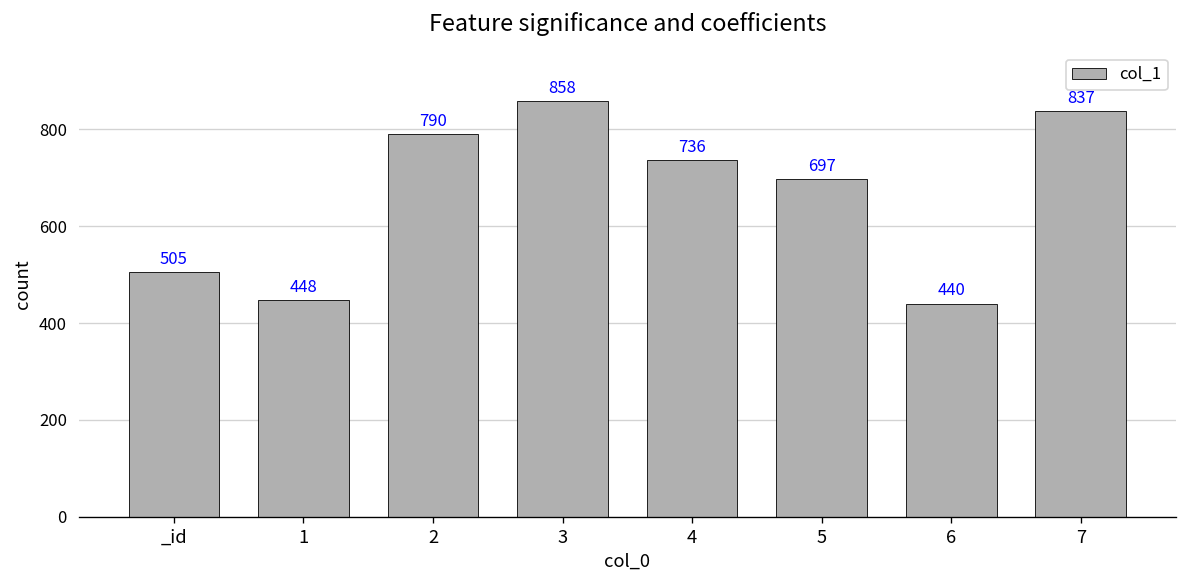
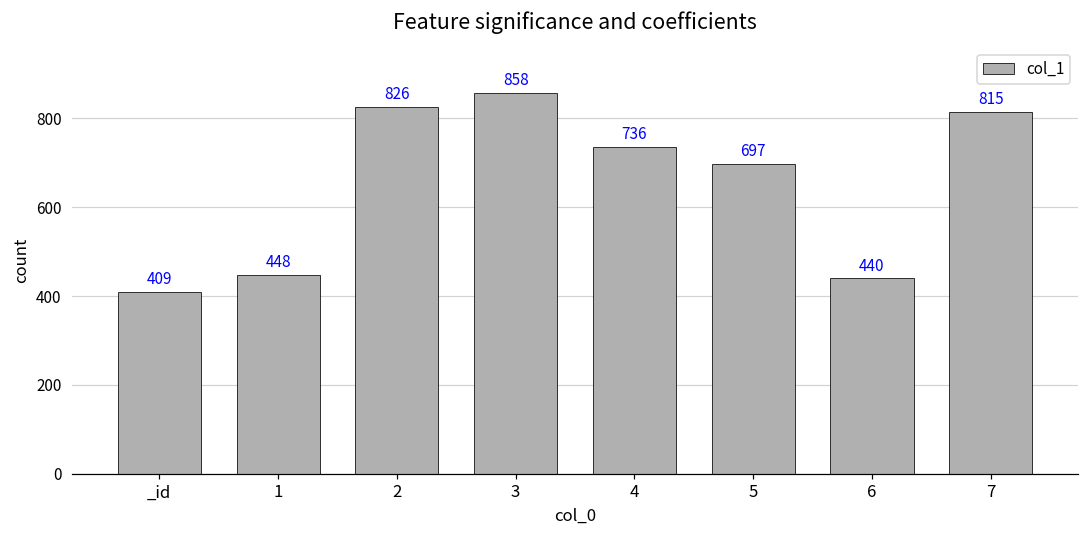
  {
-   "_id": 505,
+   "_id": 409,
    "1": 448,
-   "2": 790,
+   "2": 826,
    "3": 858,
    "4": 736,
    "5": 697,
    "6": 440,
-   "7": 837
+   "7": 815
  }
